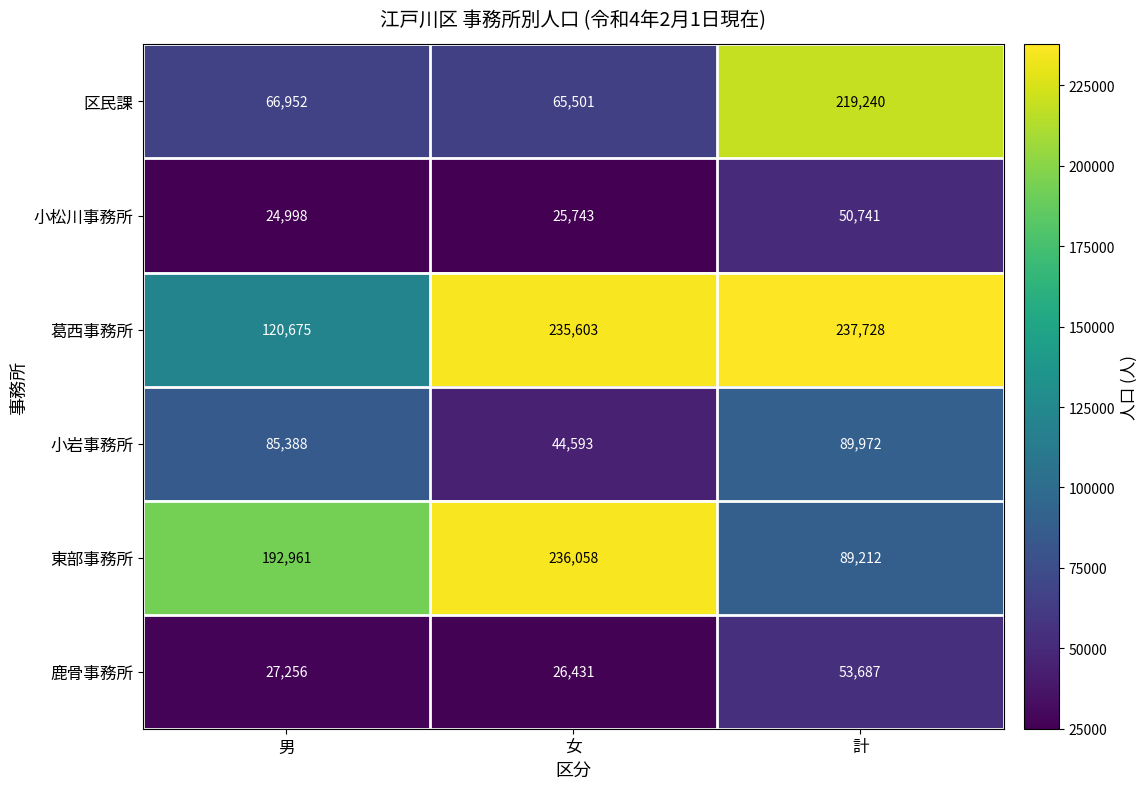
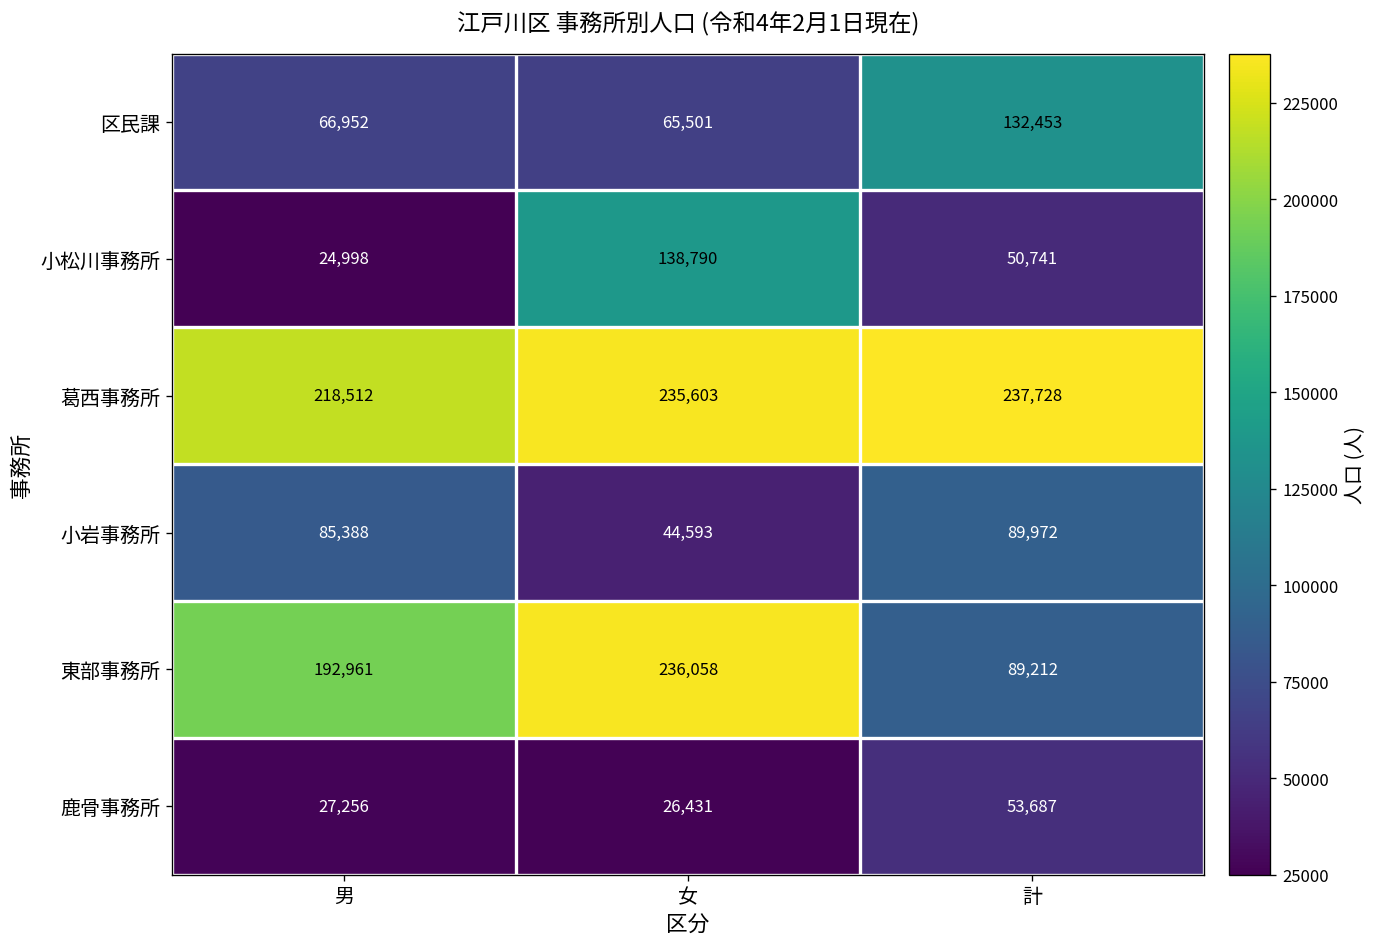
  {
    "区民課": {
      "男": "66,952",
      "女": "65,501",
-     "計": "219,240"
+     "計": "132,453"
    },
    "小松川事務所": {
      "男": "24,998",
-     "女": "25,743",
+     "女": "138,790",
      "計": "50,741"
    },
    "葛西事務所": {
-     "男": "120,675",
+     "男": "218,512",
      "女": "235,603",
      "計": "237,728"
    },
    "小岩事務所": {
      "男": "85,388",
      "女": "44,593",
      "計": "89,972"
    },
    "東部事務所": {
      "男": "192,961",
      "女": "236,058",
      "計": "89,212"
    },
    "鹿骨事務所": {
      "男": "27,256",
      "女": "26,431",
      "計": "53,687"
    }
  }
